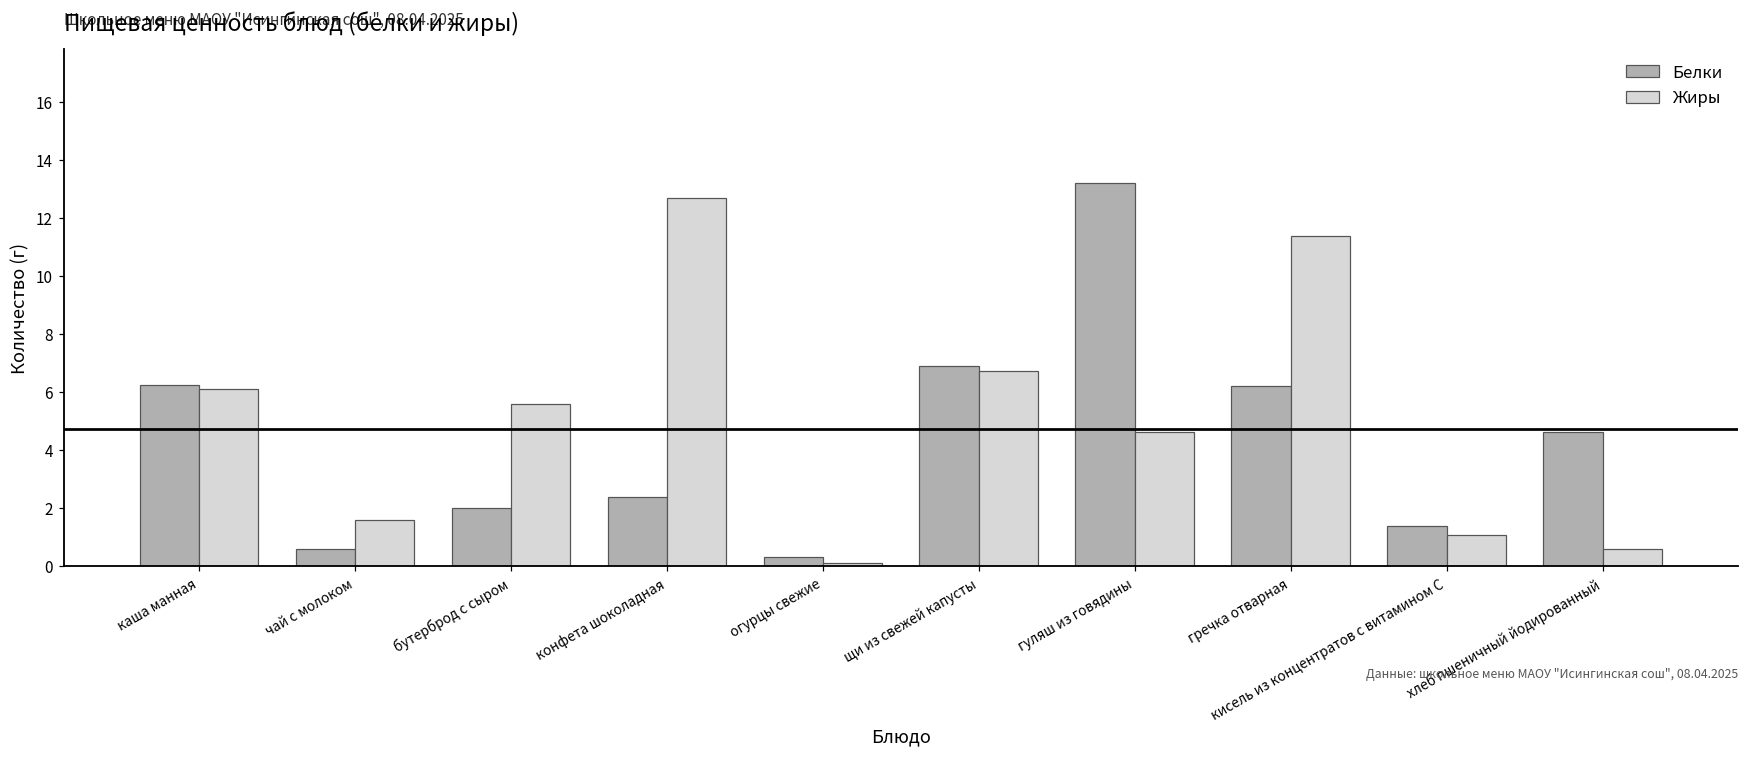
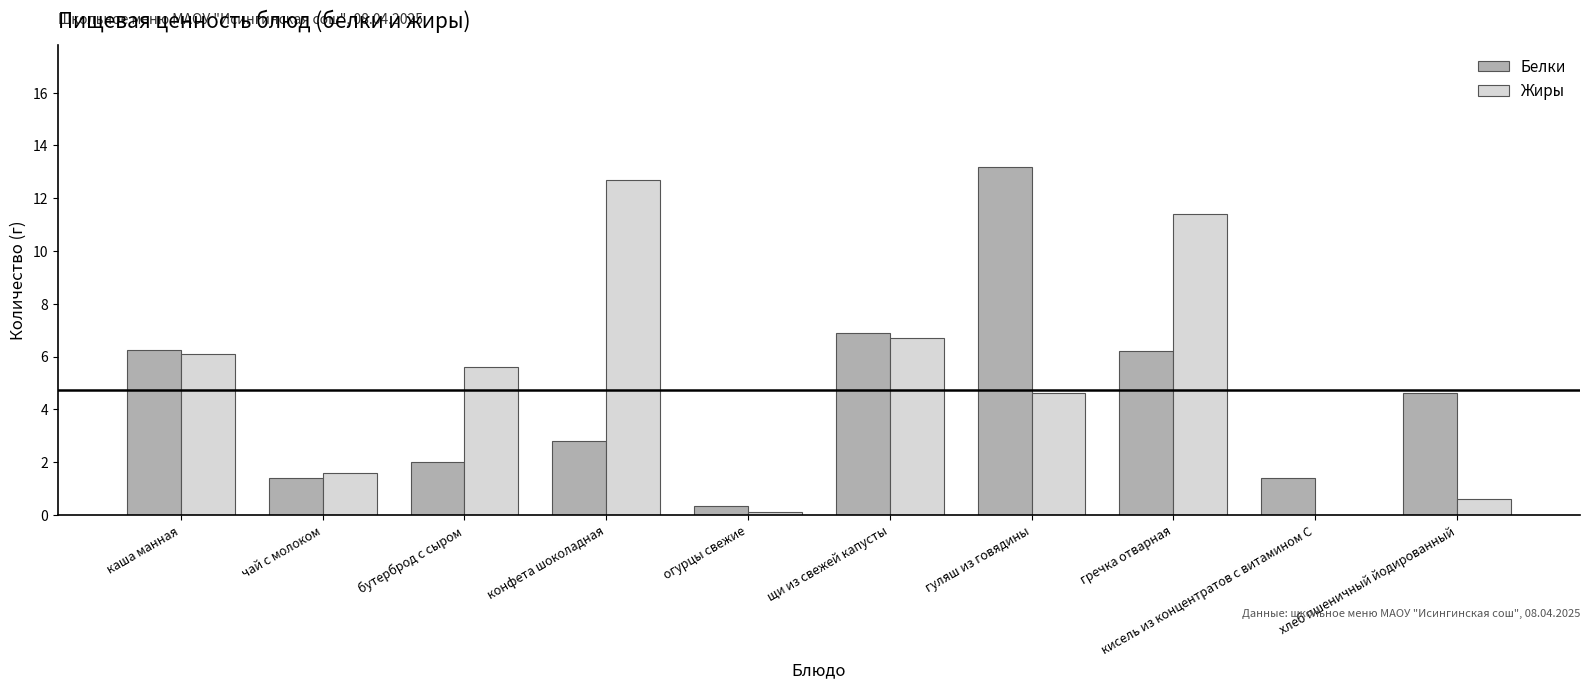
  {
    "Белки": {
      "каша манная": 6.2,
-     "чай с молоком": 0.6,
+     "чай с молоком": 1.4,
      "бутерброд с сыром": 2.0,
-     "конфета шоколадная": 2.4,
+     "конфета шоколадная": 2.8,
      "огурцы свежие": 0.3,
      "щи из свежей капусты": 6.9,
      "гуляш из говядины": 13.2,
      "гречка отварная": 6.2,
      "кисель из концентратов с витамином С": 1.4,
      "хлеб пшеничный йодированный": 4.6
    },
    "Жиры": {
      "каша манная": 6.1,
      "чай с молоком": 1.6,
      "бутерброд с сыром": 5.6,
      "конфета шоколадная": 12.7,
      "огурцы свежие": 0.1,
      "щи из свежей капусты": 6.7,
      "гуляш из говядины": 4.6,
      "гречка отварная": 11.4,
-     "кисель из концентратов с витамином С": 1.1,
+     "кисель из концентратов с витамином С": 0.0,
      "хлеб пшеничный йодированный": 0.6
    }
  }
